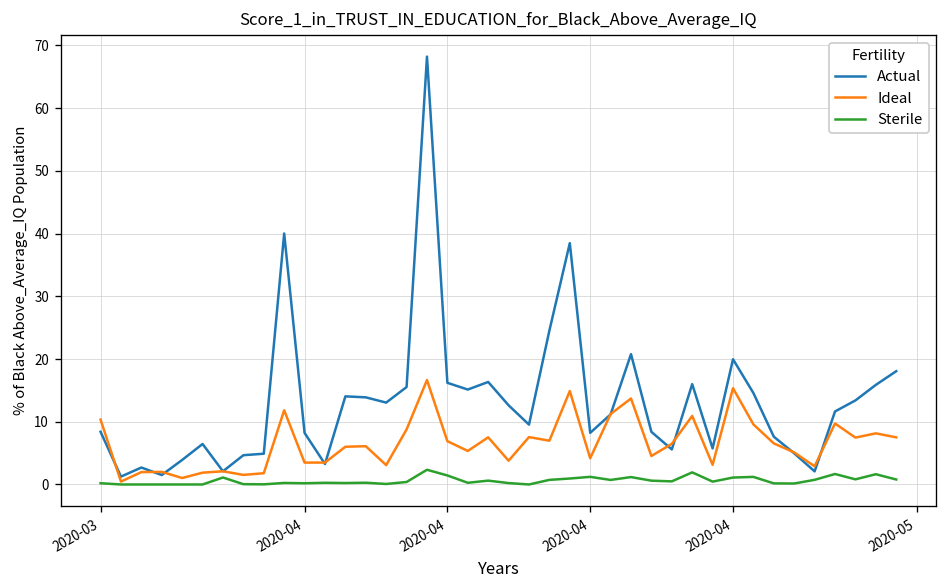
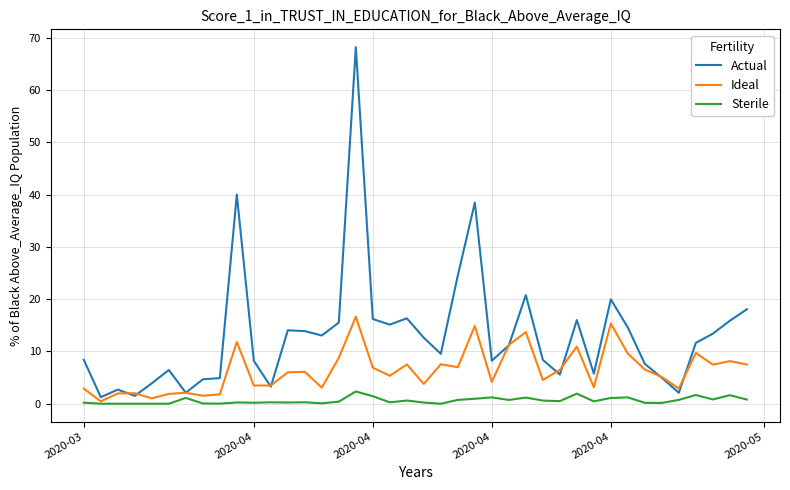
  {
    "Actual": {
      "2020-03": 8
    },
    "Ideal": {
-     "2020-03": 10
+     "2020-03": 3
    },
    "Sterile": {
      "2020-03": 0
    }
  }
